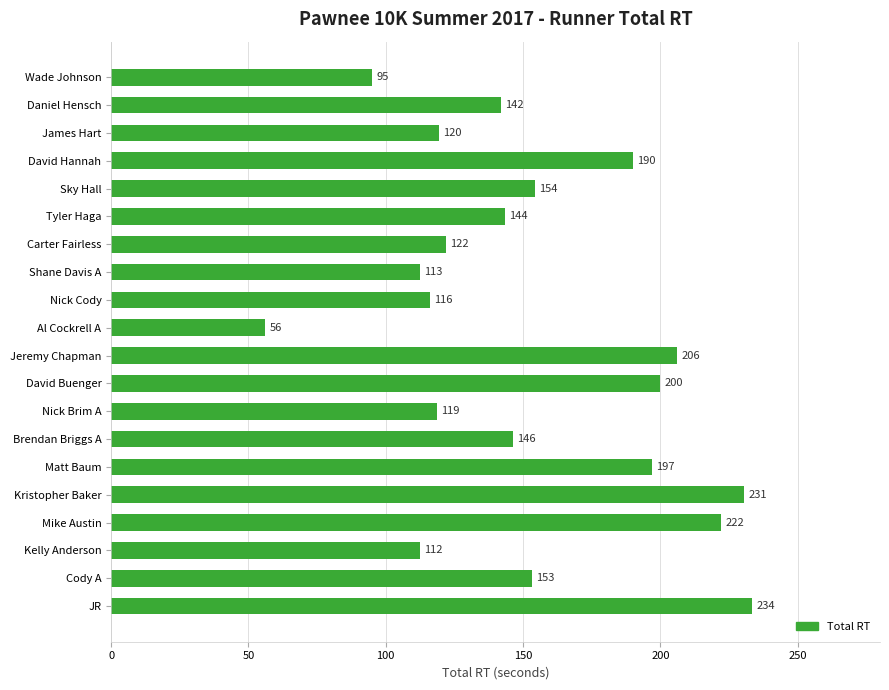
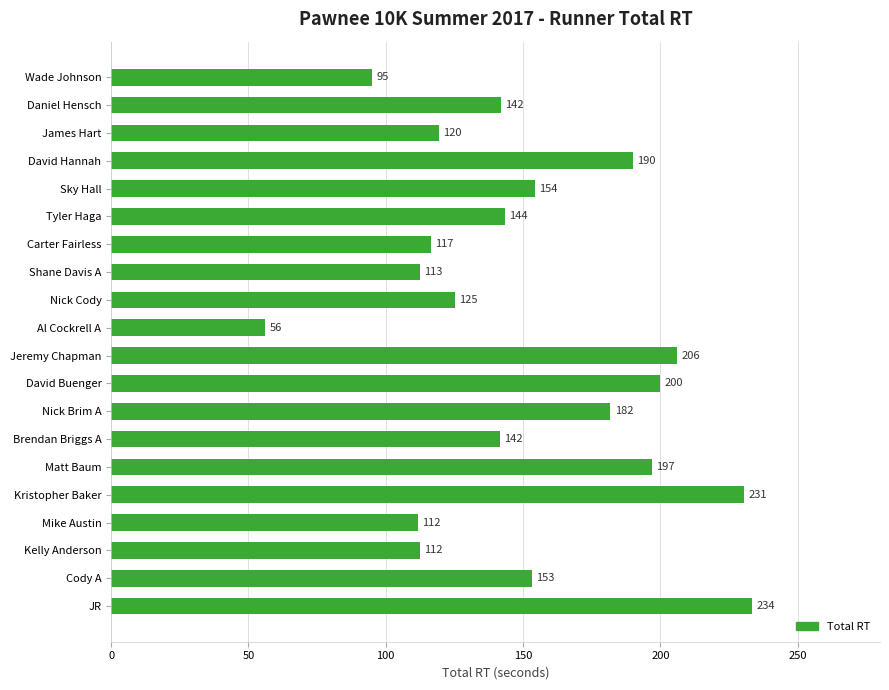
  {
    "Wade Johnson": 95,
    "Daniel Hensch": 142,
    "James Hart": 120,
    "David Hannah": 190,
    "Sky Hall": 154,
    "Tyler Haga": 144,
-   "Carter Fairless": 122,
+   "Carter Fairless": 117,
    "Shane Davis A": 113,
-   "Nick Cody": 116,
+   "Nick Cody": 125,
    "Al Cockrell A": 56,
    "Jeremy Chapman": 206,
    "David Buenger": 200,
-   "Nick Brim A": 119,
-   "Brendan Briggs A": 146,
+   "Nick Brim A": 182,
+   "Brendan Briggs A": 142,
    "Matt Baum": 197,
    "Kristopher Baker": 231,
-   "Mike Austin": 222,
+   "Mike Austin": 112,
    "Kelly Anderson": 112,
    "Cody A": 153,
    "JR": 234
  }
